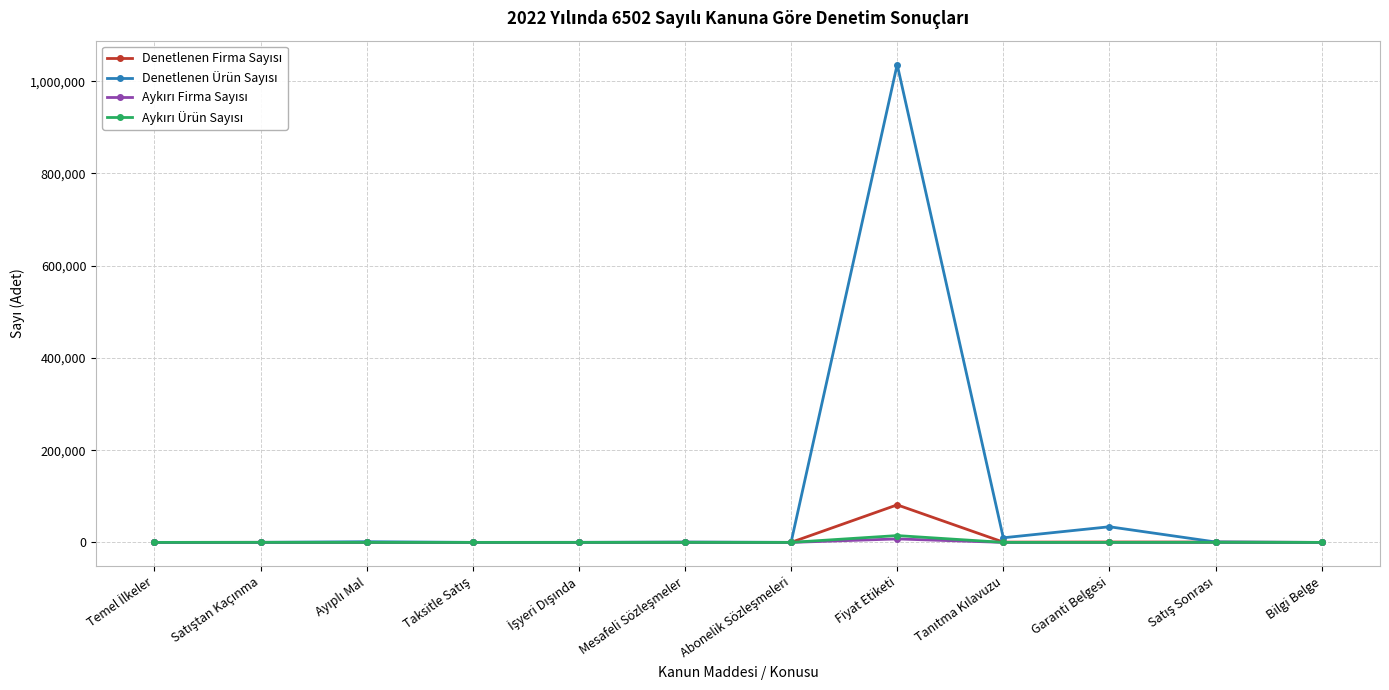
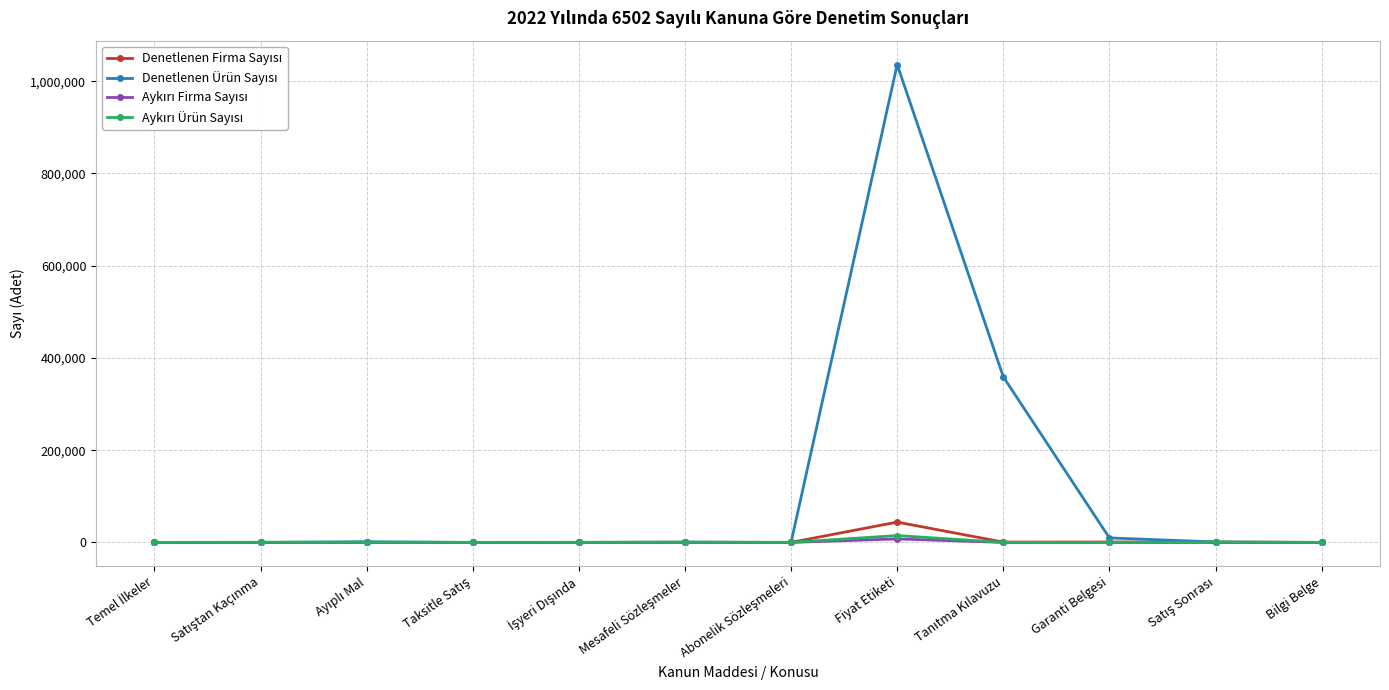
  {
    "Denetlenen Firma Sayısı": {
-     "Fiyat Etiketi": "80,000"
+     "Fiyat Etiketi": "40,000"
    },
    "Denetlenen Ürün Sayısı": {
      "Fiyat Etiketi": "1,040,000",
-     "Tanıtma Kılavuzu": "10,000",
-     "Garanti Belgesi": "30,000"
+     "Tanıtma Kılavuzu": "360,000",
+     "Garanti Belgesi": "10,000"
    },
    "Aykırı Firma Sayısı": {
      "Fiyat Etiketi": "10,000"
    },
    "Aykırı Ürün Sayısı": {
      "Fiyat Etiketi": "10,000"
    }
  }
